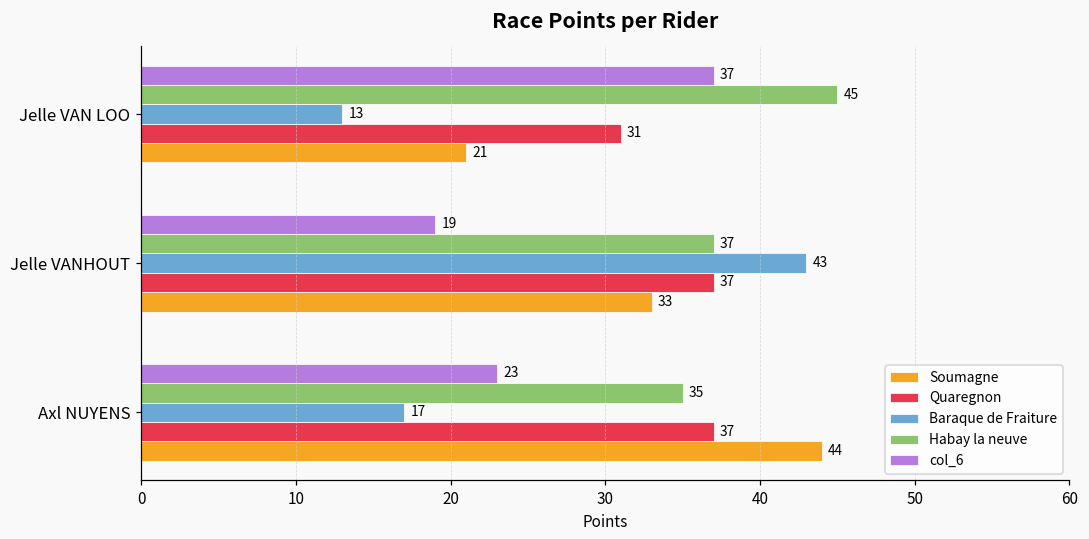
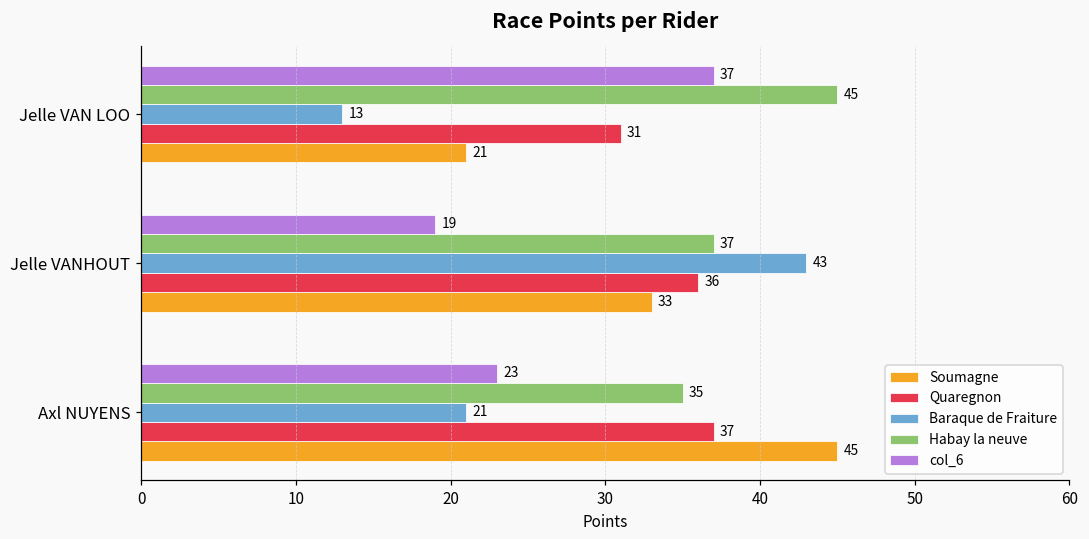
  {
    "Soumagne": {
      "Jelle VAN LOO": 21,
      "Jelle VANHOUT": 33,
-     "Axl NUYENS": 44
+     "Axl NUYENS": 45
    },
    "Quaregnon": {
      "Jelle VAN LOO": 31,
-     "Jelle VANHOUT": 37,
+     "Jelle VANHOUT": 36,
      "Axl NUYENS": 37
    },
    "Baraque de Fraiture": {
      "Jelle VAN LOO": 13,
      "Jelle VANHOUT": 43,
-     "Axl NUYENS": 17
+     "Axl NUYENS": 21
    },
    "Habay la neuve": {
      "Jelle VAN LOO": 45,
      "Jelle VANHOUT": 37,
      "Axl NUYENS": 35
    },
    "col_6": {
      "Jelle VAN LOO": 37,
      "Jelle VANHOUT": 19,
      "Axl NUYENS": 23
    }
  }
